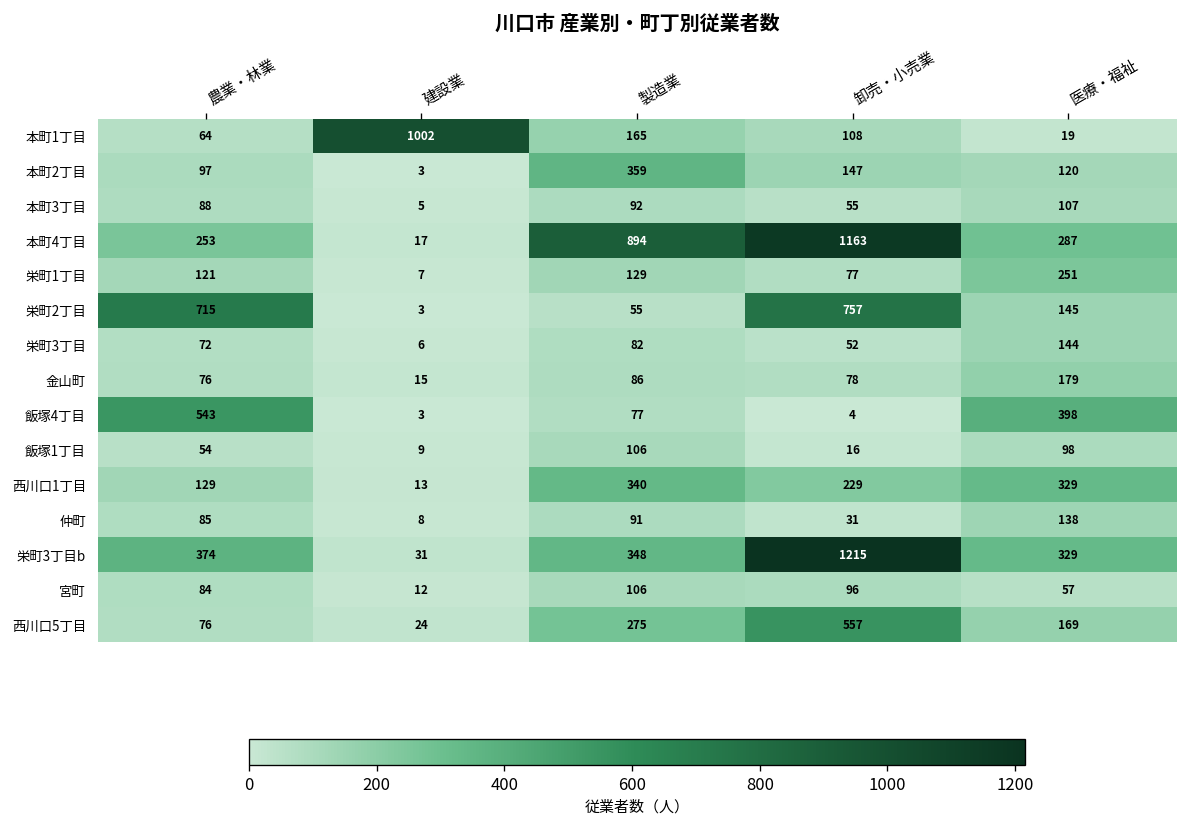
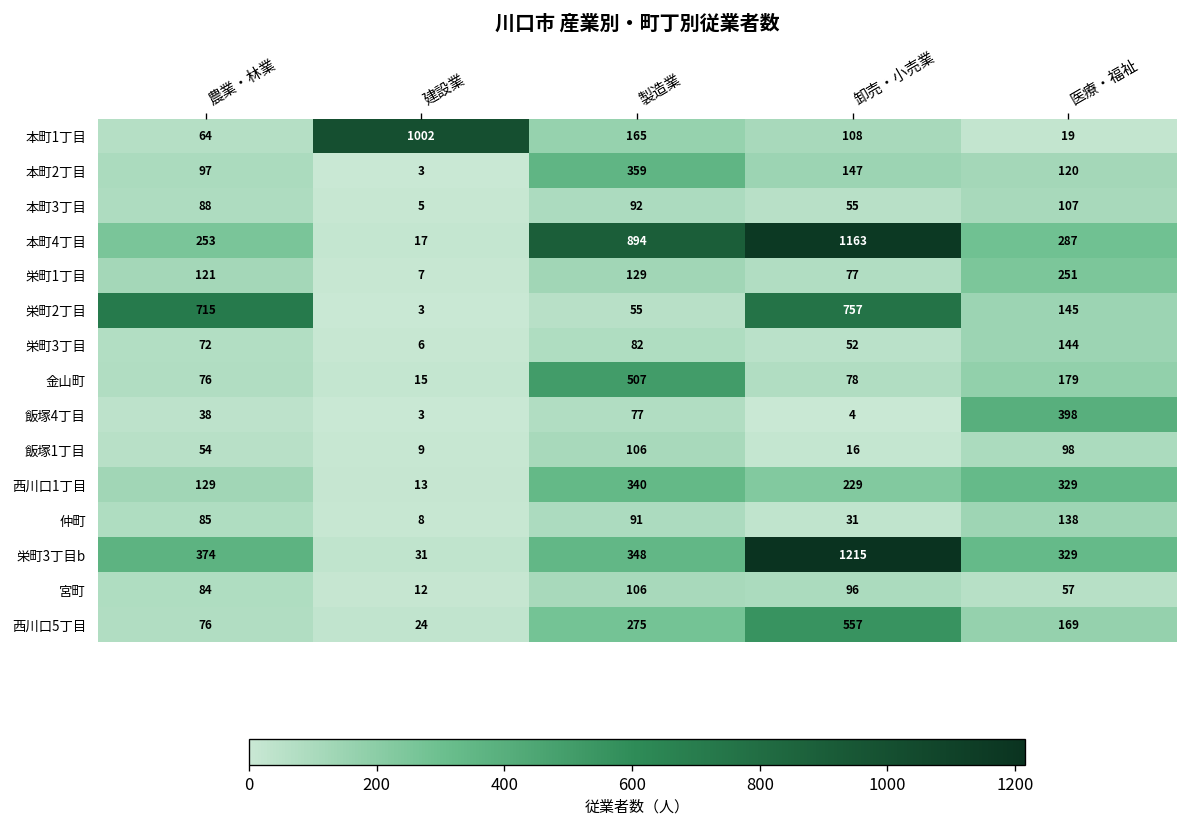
  {
    "本町1丁目": {
      "農業・林業": 64,
      "建設業": 1002,
      "製造業": 165,
      "卸売・小売業": 108,
      "医療・福祉": 19
    },
    "本町2丁目": {
      "農業・林業": 97,
      "建設業": 3,
      "製造業": 359,
      "卸売・小売業": 147,
      "医療・福祉": 120
    },
    "本町3丁目": {
      "農業・林業": 88,
      "建設業": 5,
      "製造業": 92,
      "卸売・小売業": 55,
      "医療・福祉": 107
    },
    "本町4丁目": {
      "農業・林業": 253,
      "建設業": 17,
      "製造業": 894,
      "卸売・小売業": 1163,
      "医療・福祉": 287
    },
    "栄町1丁目": {
      "農業・林業": 121,
      "建設業": 7,
      "製造業": 129,
      "卸売・小売業": 77,
      "医療・福祉": 251
    },
    "栄町2丁目": {
      "農業・林業": 715,
      "建設業": 3,
      "製造業": 55,
      "卸売・小売業": 757,
      "医療・福祉": 145
    },
    "栄町3丁目": {
      "農業・林業": 72,
      "建設業": 6,
      "製造業": 82,
      "卸売・小売業": 52,
      "医療・福祉": 144
    },
    "金山町": {
      "農業・林業": 76,
      "建設業": 15,
-     "製造業": 86,
+     "製造業": 507,
      "卸売・小売業": 78,
      "医療・福祉": 179
    },
    "飯塚4丁目": {
-     "農業・林業": 543,
+     "農業・林業": 38,
      "建設業": 3,
      "製造業": 77,
      "卸売・小売業": 4,
      "医療・福祉": 398
    },
    "飯塚1丁目": {
      "農業・林業": 54,
      "建設業": 9,
      "製造業": 106,
      "卸売・小売業": 16,
      "医療・福祉": 98
    },
    "西川口1丁目": {
      "農業・林業": 129,
      "建設業": 13,
      "製造業": 340,
      "卸売・小売業": 229,
      "医療・福祉": 329
    },
    "仲町": {
      "農業・林業": 85,
      "建設業": 8,
      "製造業": 91,
      "卸売・小売業": 31,
      "医療・福祉": 138
    },
    "栄町3丁目b": {
      "農業・林業": 374,
      "建設業": 31,
      "製造業": 348,
      "卸売・小売業": 1215,
      "医療・福祉": 329
    },
    "宮町": {
      "農業・林業": 84,
      "建設業": 12,
      "製造業": 106,
      "卸売・小売業": 96,
      "医療・福祉": 57
    },
    "西川口5丁目": {
      "農業・林業": 76,
      "建設業": 24,
      "製造業": 275,
      "卸売・小売業": 557,
      "医療・福祉": 169
    }
  }
